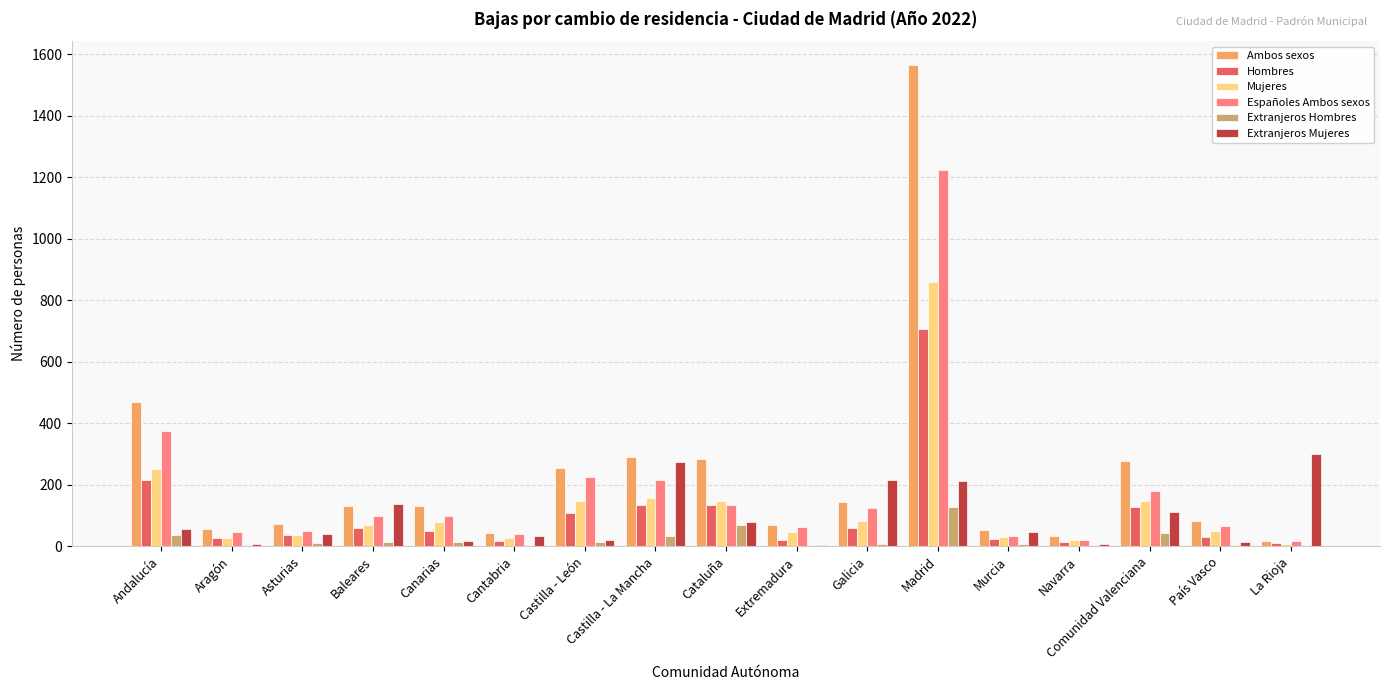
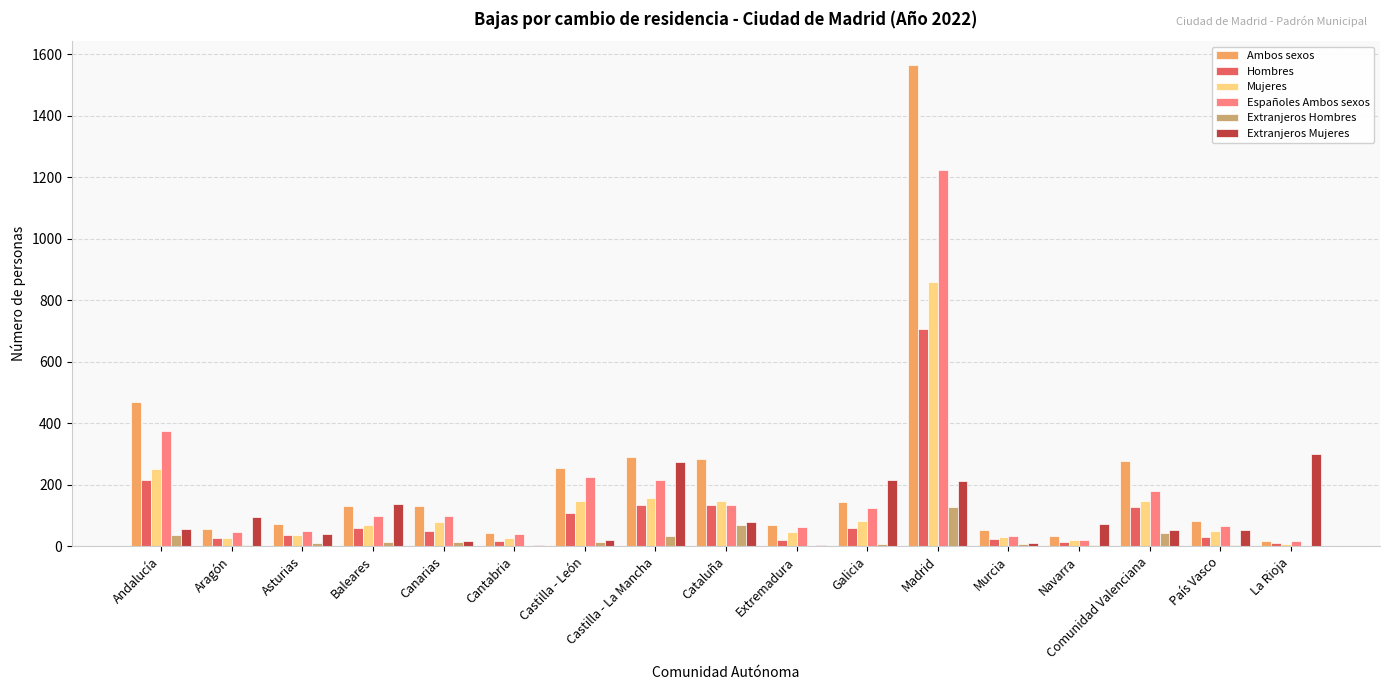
  {
    "Extranjeros Mujeres": {
      "Andalucía": 60,
-     "Aragón": 10,
+     "Aragón": 100,
      "Asturias": 40,
      "Baleares": 140,
      "Canarias": 20,
-     "Cantabria": 40,
+     "Cantabria": 0,
      "Castilla - León": 20,
      "Castilla - La Mancha": 280,
      "Cataluña": 80,
      "Galicia": 220,
      "Madrid": 210,
-     "Murcia": 50,
-     "Navarra": 10,
-     "Comunidad Valenciana": 110,
-     "País Vasco": 10,
+     "Murcia": 10,
+     "Navarra": 70,
+     "Comunidad Valenciana": 50,
+     "País Vasco": 50,
      "La Rioja": 300
    }
  }
